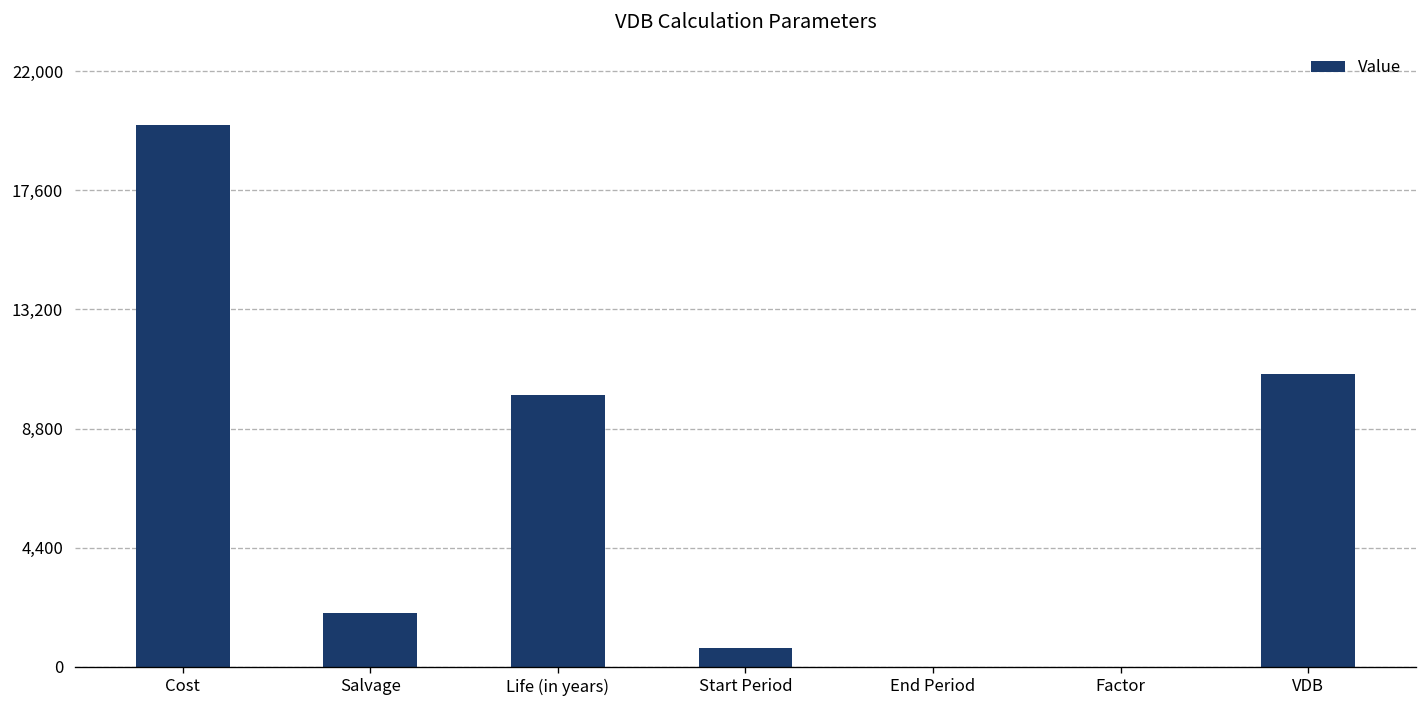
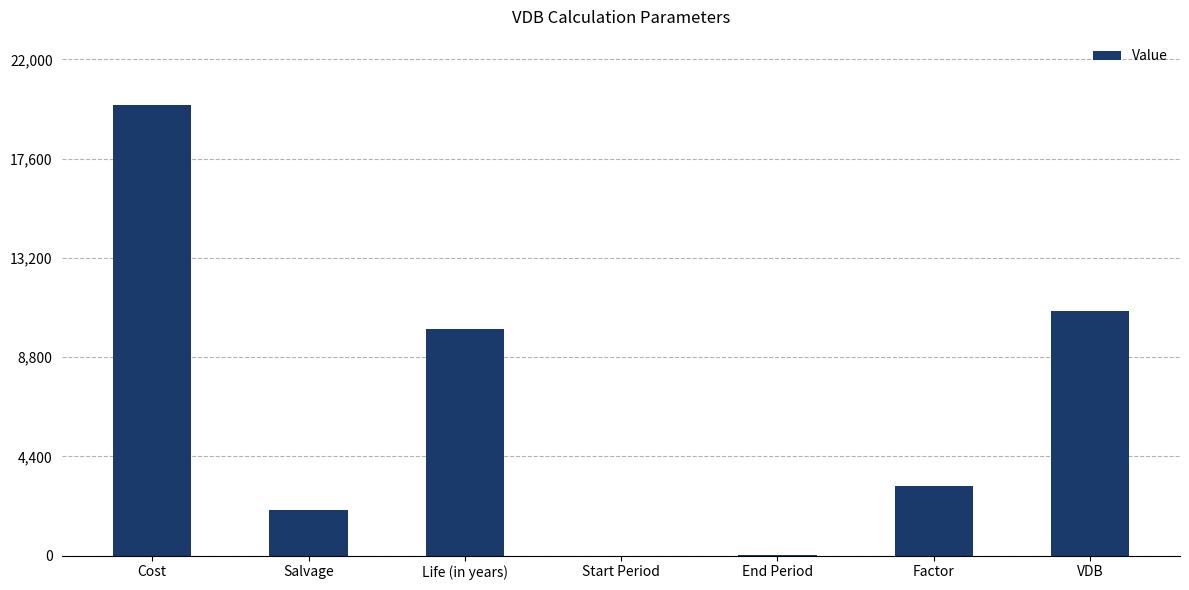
  {
    "Cost": "20,000",
    "Salvage": "2,000",
    "Life (in years)": "10,000",
-   "Start Period": "700",
-   "Factor": "0",
+   "Start Period": "0",
+   "Factor": "3,100",
    "VDB": "10,800"
  }
